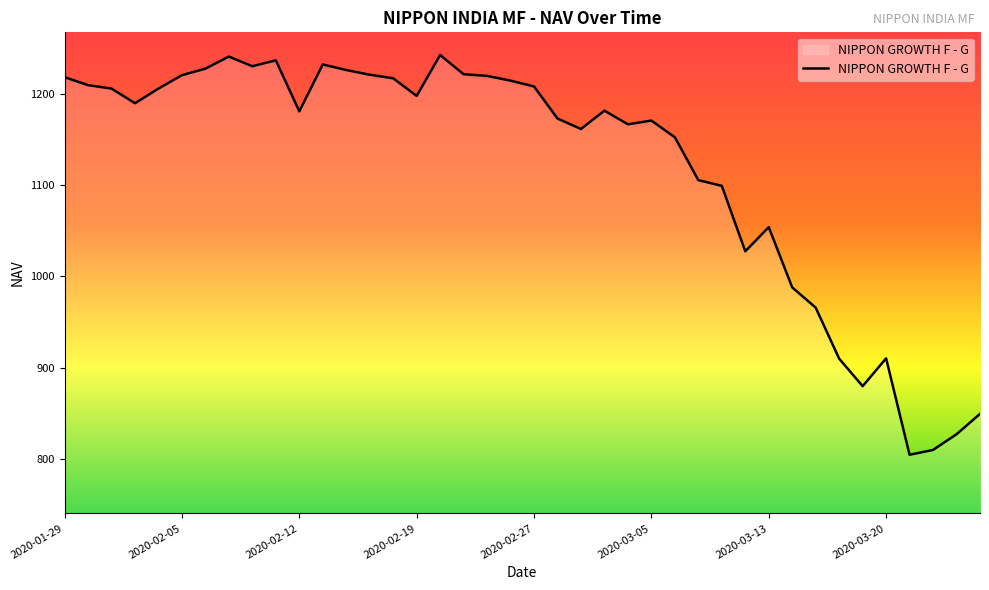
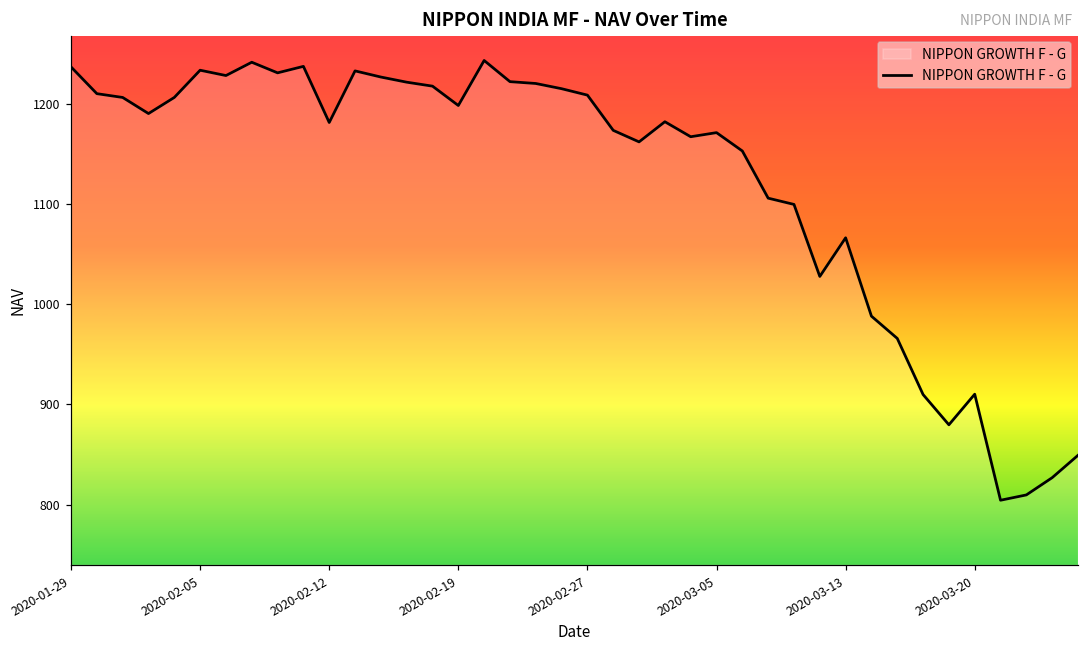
  {
-   "2020-01-29": 1220,
-   "2020-02-05": 1220,
+   "2020-01-29": 1240,
+   "2020-02-05": 1230,
    "2020-02-12": 1180,
    "2020-02-19": 1200,
    "2020-02-27": 1210,
    "2020-03-05": 1170,
-   "2020-03-13": 1050,
+   "2020-03-13": 1070,
    "2020-03-20": 910
  }
